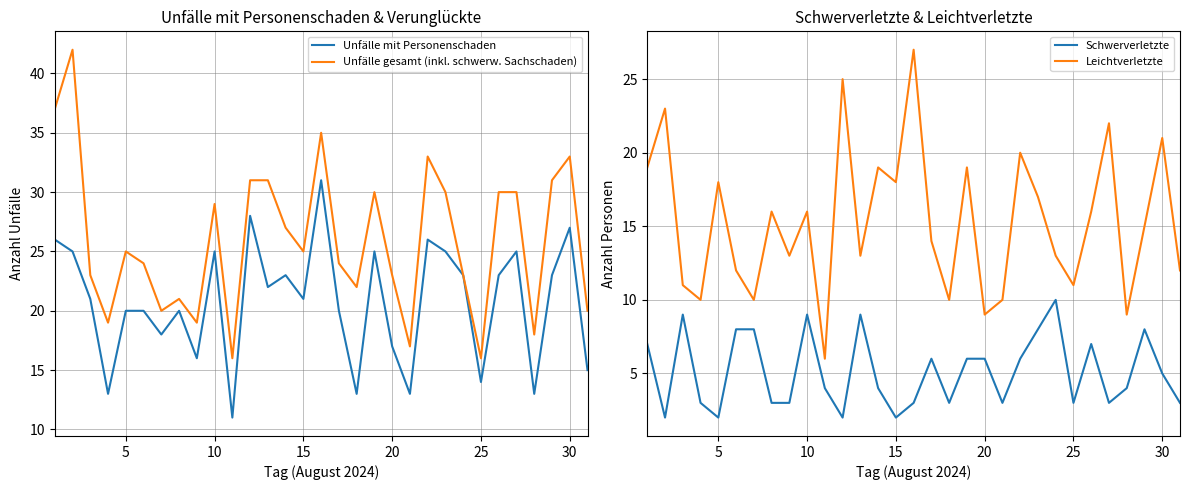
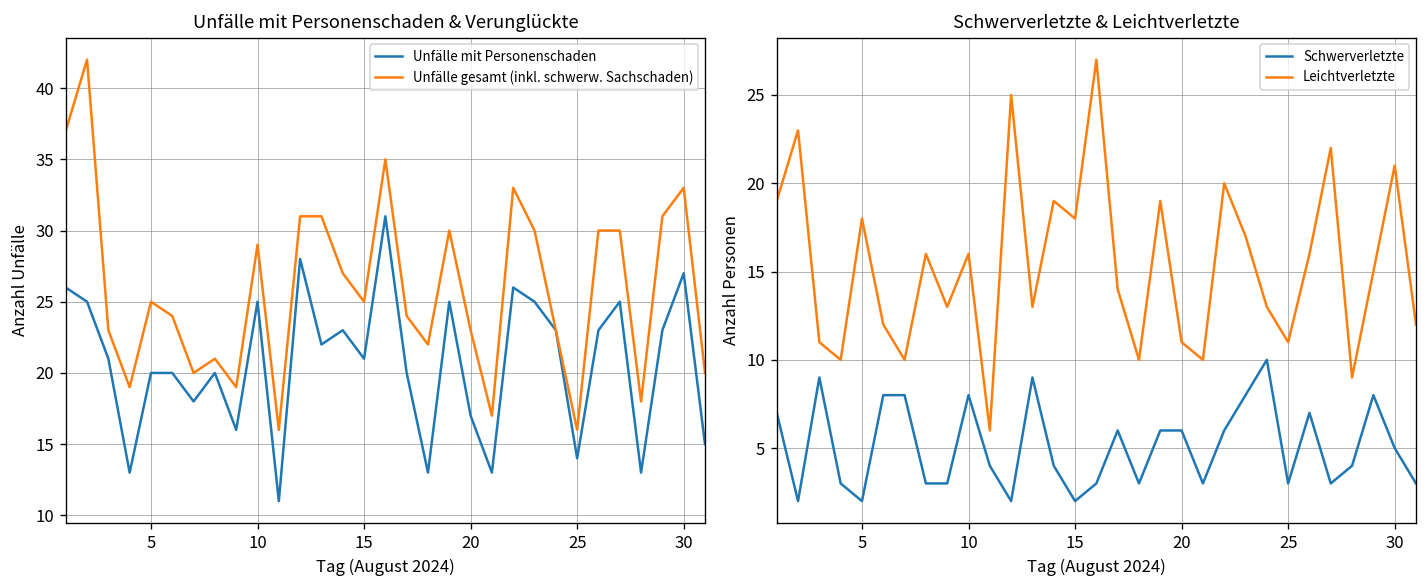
  {
    "Unfälle mit Personenschaden & Verunglückte": {
      "Unfälle mit Personenschaden": {
        "5": 20.0,
        "10": 25.0,
        "15": 21.0,
        "20": 17.0,
        "25": 14.0,
        "30": 27.0
      },
      "Unfälle gesamt (inkl. schwerw. Sachschaden)": {
        "5": 25.0,
        "10": 29.0,
        "15": 25.0,
        "20": 23.0,
        "25": 16.0,
        "30": 33.0
      }
    },
    "Schwerverletzte & Leichtverletzte": {
      "Schwerverletzte": {
        "5": 2,
-       "10": 9,
+       "10": 8,
        "15": 2,
        "20": 6,
        "25": 3,
        "30": 5
      },
      "Leichtverletzte": {
        "5": 18,
        "10": 16,
        "15": 18,
-       "20": 9,
+       "20": 11,
        "25": 11,
        "30": 21
      }
    }
  }
